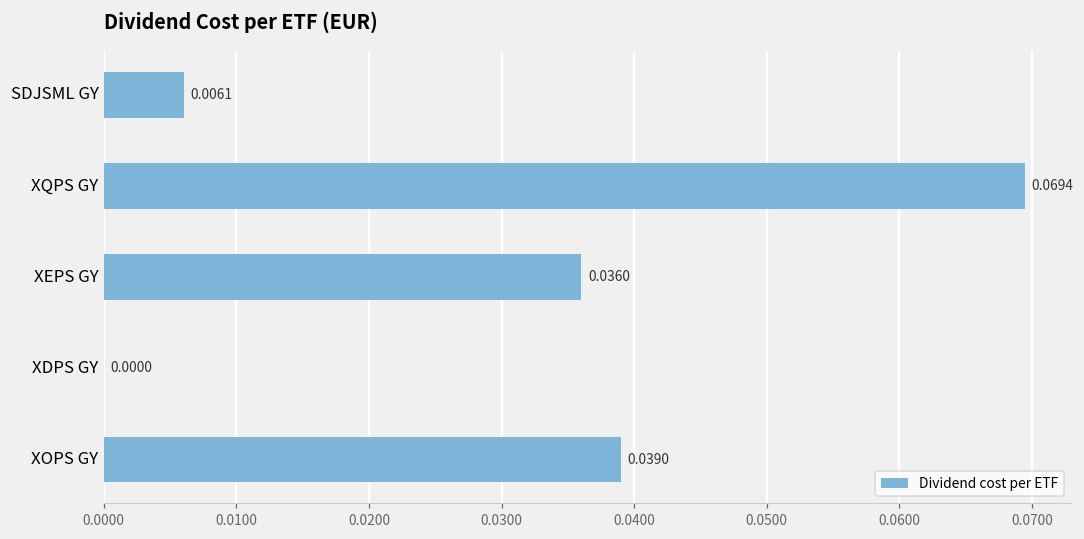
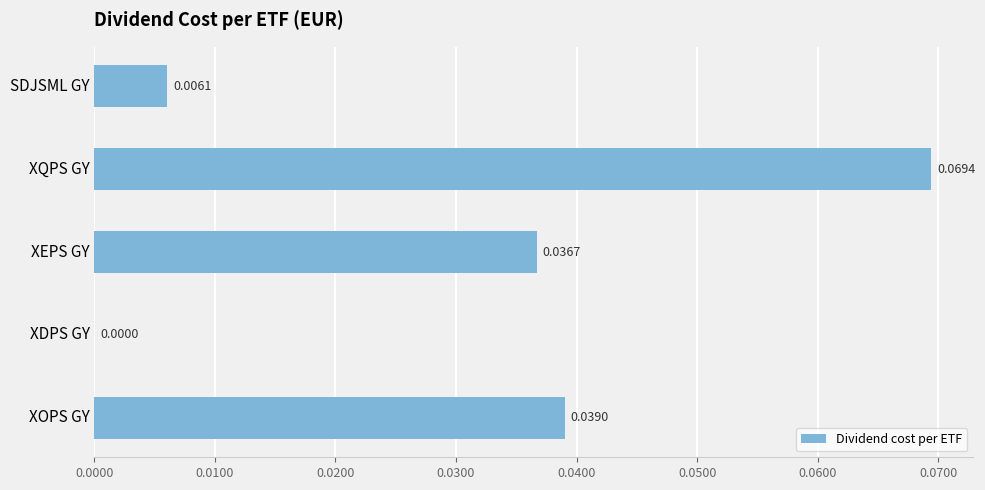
  {
    "SDJSML GY": 0.0061,
    "XQPS GY": 0.0694,
-   "XEPS GY": 0.0360,
+   "XEPS GY": 0.0367,
    "XDPS GY": 0.0000,
    "XOPS GY": 0.0390
  }
